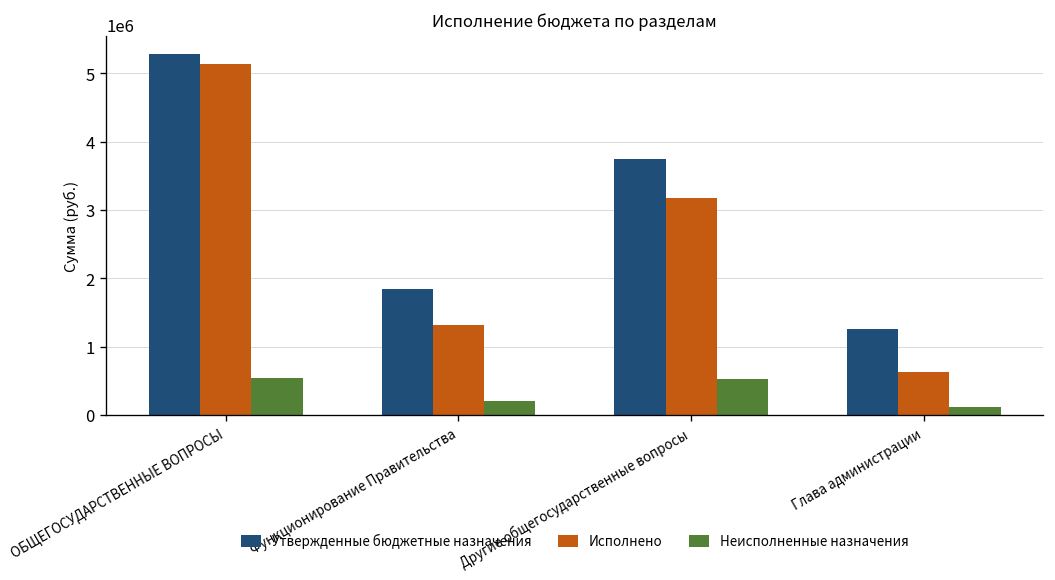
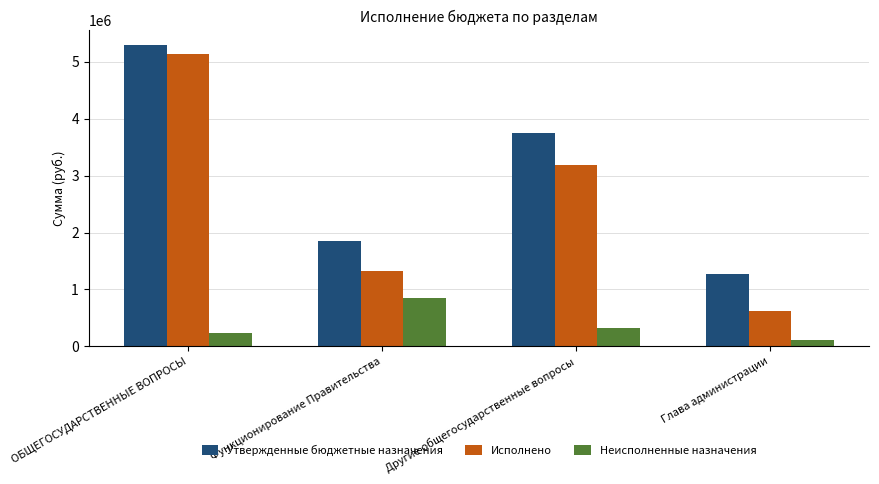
  {
    "Утвержденные бюджетные назначения": {
      "ОБЩЕГОСУДАРСТВЕННЫЕ ВОПРОСЫ": 5300000,
      "Функционирование Правительства": 1800000,
      "Другие общегосударственные вопросы": 3700000,
      "Глава администрации": 1300000
    },
    "Исполнено": {
      "ОБЩЕГОСУДАРСТВЕННЫЕ ВОПРОСЫ": 5100000,
      "Функционирование Правительства": 1300000,
      "Другие общегосударственные вопросы": 3200000,
      "Глава администрации": 600000
    },
    "Неисполненные назначения": {
-     "ОБЩЕГОСУДАРСТВЕННЫЕ ВОПРОСЫ": 500000,
-     "Функционирование Правительства": 200000,
-     "Другие общегосударственные вопросы": 500000,
+     "ОБЩЕГОСУДАРСТВЕННЫЕ ВОПРОСЫ": 200000,
+     "Функционирование Правительства": 900000,
+     "Другие общегосударственные вопросы": 300000,
      "Глава администрации": 100000
    }
  }
